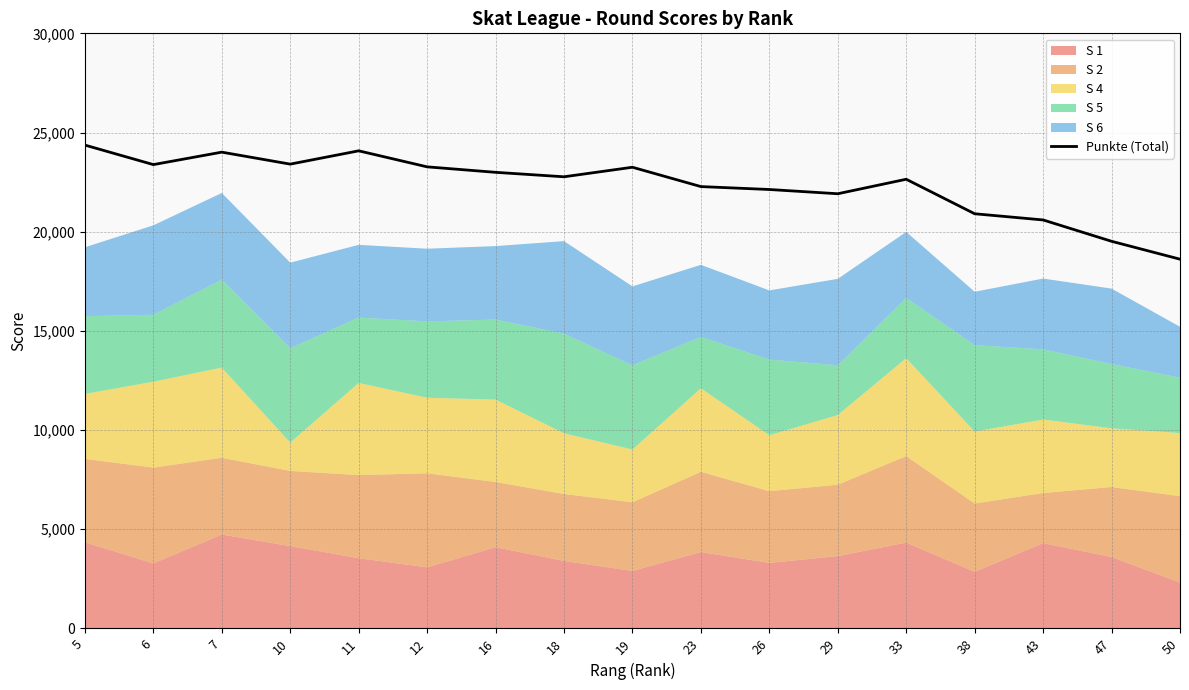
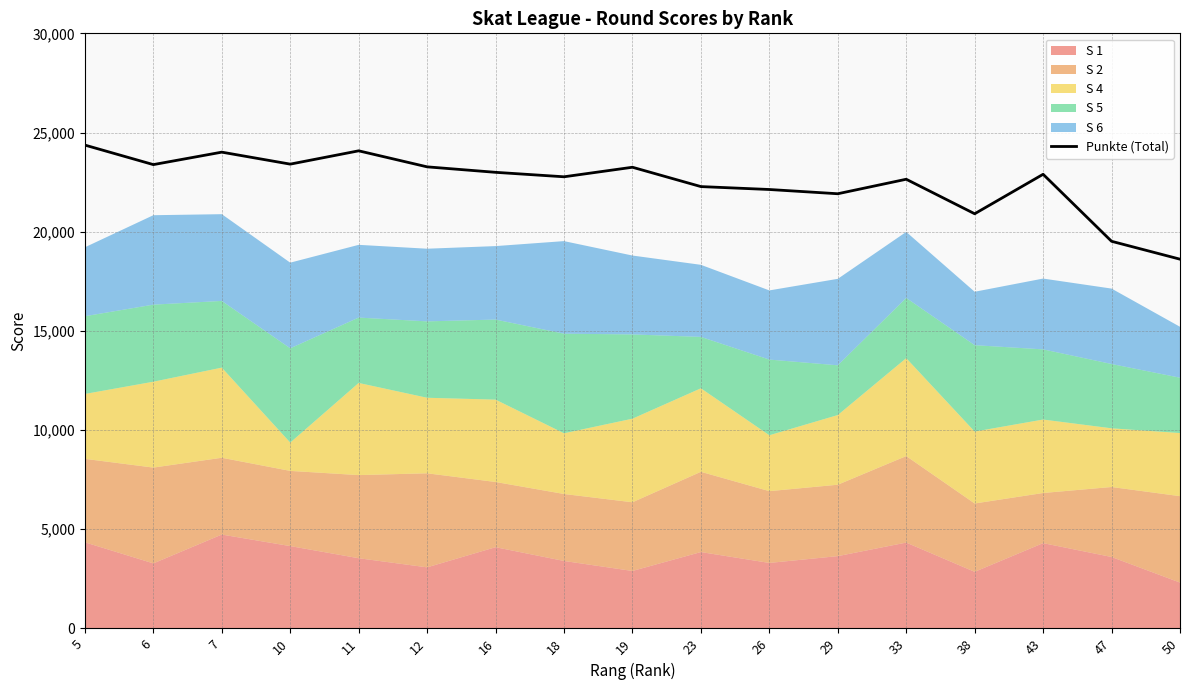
  {
    "Punkte (Total)": {
      "5": "24,400",
      "6": "23,400",
      "7": "24,000",
      "10": "23,400",
      "11": "24,100",
      "12": "23,300",
      "16": "23,000",
      "18": "22,800",
      "19": "23,200",
      "23": "22,300",
      "26": "22,100",
      "29": "21,900",
      "33": "22,600",
      "38": "20,900",
-     "43": "20,600",
+     "43": "22,900",
      "47": "19,500",
      "50": "18,600"
    },
    "S 4": {
      "5": "3,300",
      "6": "4,300",
      "7": "4,500",
      "10": "1,400",
      "11": "4,600",
      "12": "3,800",
      "16": "4,200",
      "18": "3,100",
-     "19": "2,700",
+     "19": "4,200",
      "23": "4,200",
      "26": "2,800",
      "29": "3,500",
      "33": "4,900",
      "38": "3,600",
      "43": "3,700",
      "47": "3,000",
      "50": "3,200"
    },
    "S 5": {
      "5": "3,900",
-     "6": "3,400",
-     "7": "4,400",
+     "6": "3,900",
+     "7": "3,400",
      "10": "4,800",
      "11": "3,300",
      "12": "3,900",
      "16": "4,000",
      "18": "5,000",
      "19": "4,200",
      "23": "2,600",
      "26": "3,800",
      "29": "2,500",
      "33": "3,000",
      "38": "4,400",
      "43": "3,500",
      "47": "3,200",
      "50": "2,800"
    },
    "S 6": {
      "5": "3,500",
      "6": "4,500",
      "7": "4,400",
      "10": "4,300",
      "11": "3,700",
      "12": "3,700",
      "16": "3,700",
      "18": "4,700",
      "19": "4,000",
      "23": "3,600",
      "26": "3,500",
      "29": "4,400",
      "33": "3,300",
      "38": "2,700",
      "43": "3,600",
      "47": "3,800",
      "50": "2,600"
    }
  }
